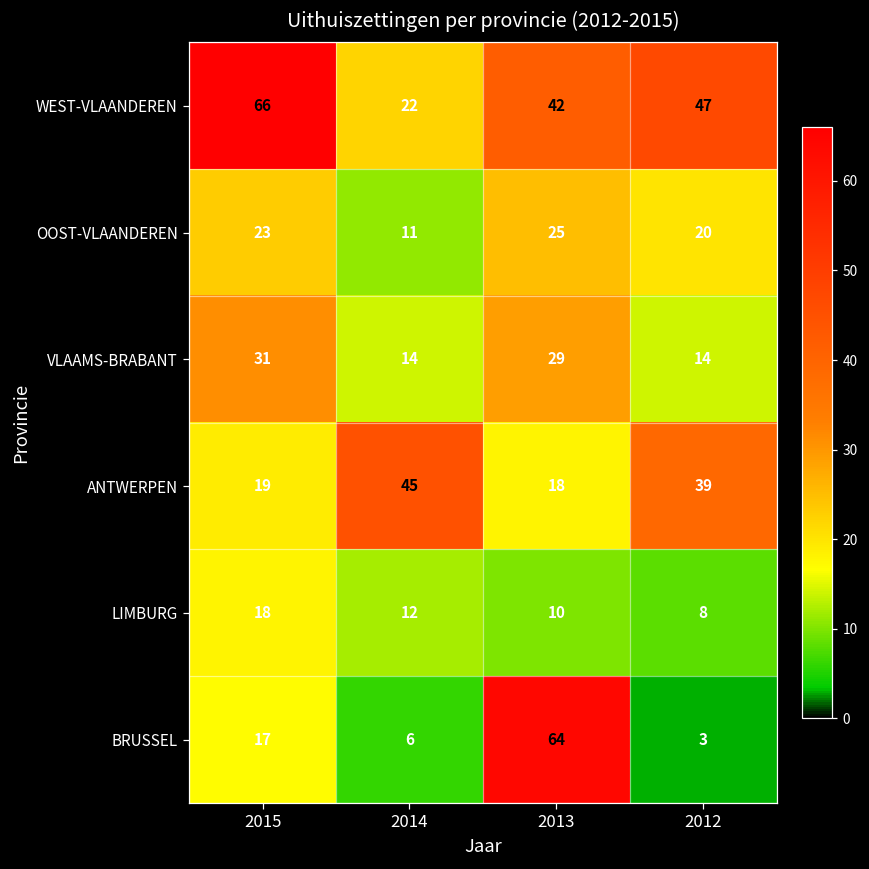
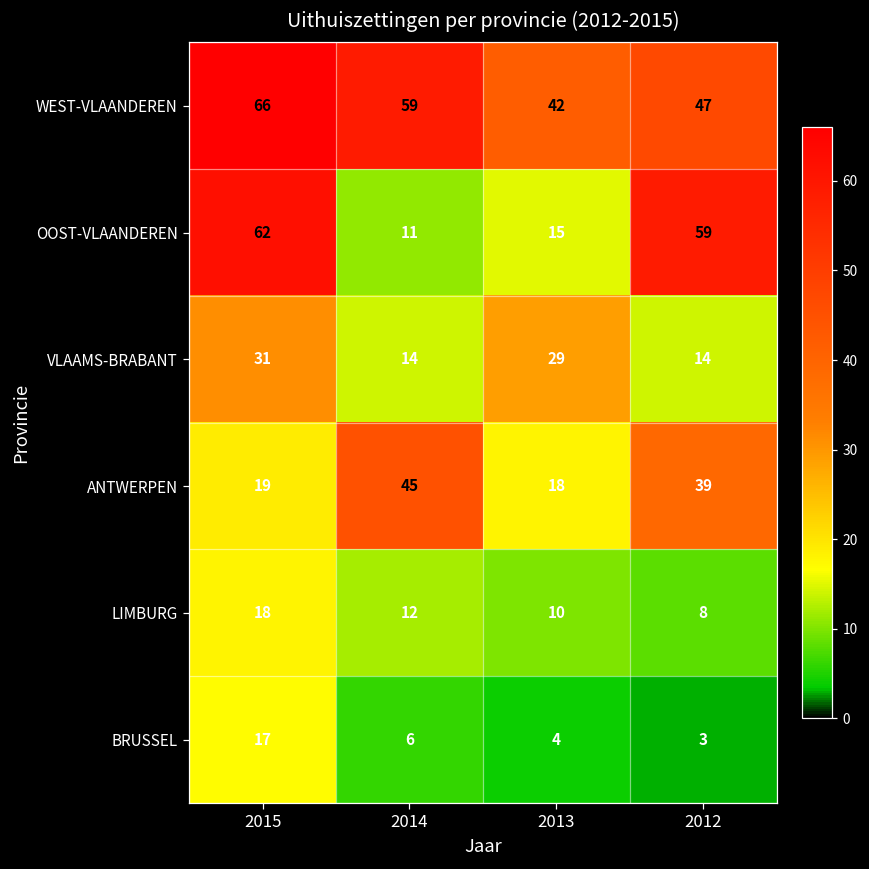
  {
    "WEST-VLAANDEREN": {
      "2015": 66,
-     "2014": 22,
+     "2014": 59,
      "2013": 42,
      "2012": 47
    },
    "OOST-VLAANDEREN": {
-     "2015": 23,
+     "2015": 62,
      "2014": 11,
-     "2013": 25,
-     "2012": 20
+     "2013": 15,
+     "2012": 59
    },
    "VLAAMS-BRABANT": {
      "2015": 31,
      "2014": 14,
      "2013": 29,
      "2012": 14
    },
    "ANTWERPEN": {
      "2015": 19,
      "2014": 45,
      "2013": 18,
      "2012": 39
    },
    "LIMBURG": {
      "2015": 18,
      "2014": 12,
      "2013": 10,
      "2012": 8
    },
    "BRUSSEL": {
      "2015": 17,
      "2014": 6,
-     "2013": 64,
+     "2013": 4,
      "2012": 3
    }
  }
